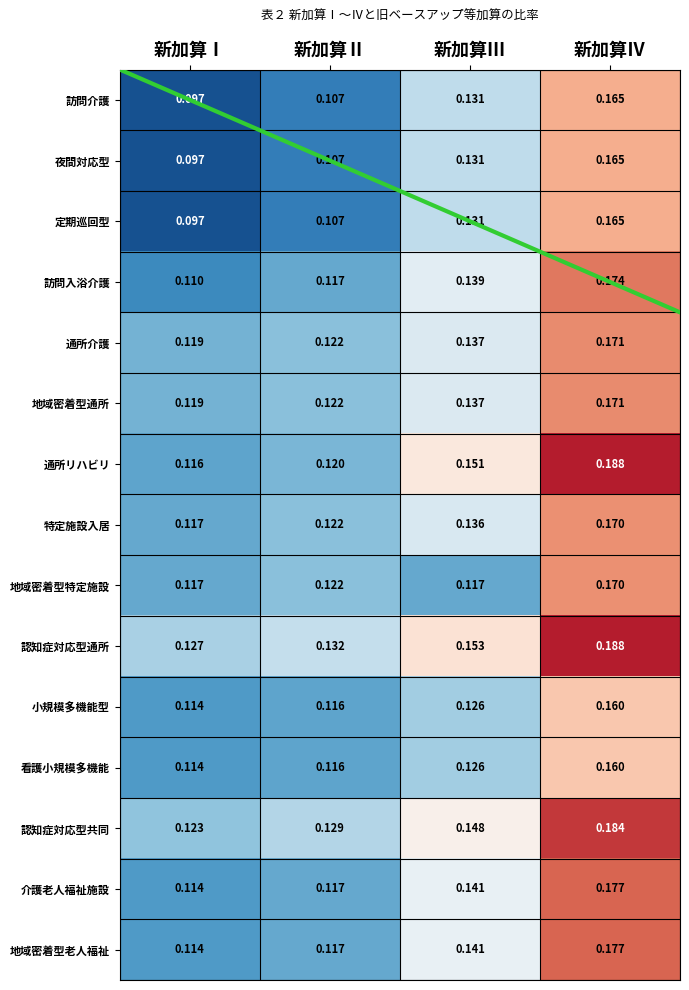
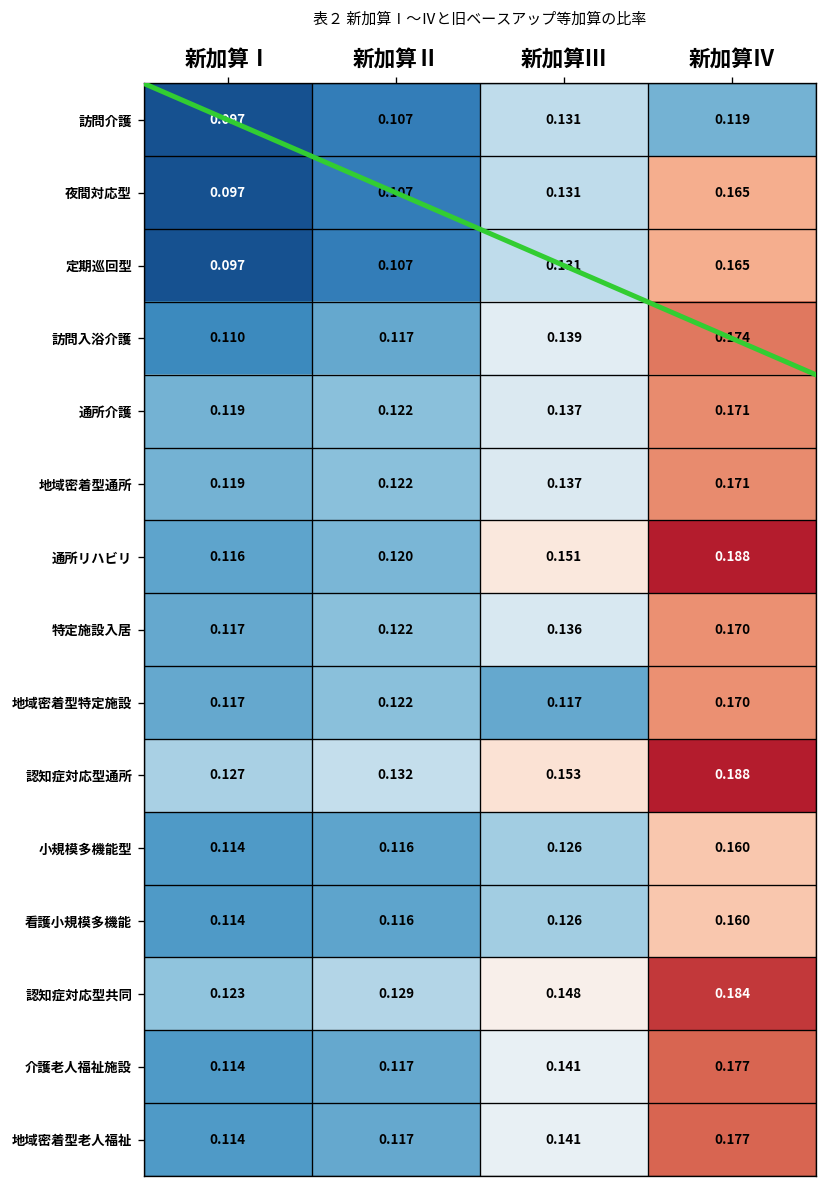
  {
    "訪問介護": {
      "新加算Ⅰ": 0.097,
      "新加算Ⅱ": 0.107,
      "新加算Ⅲ": 0.131,
-     "新加算Ⅳ": 0.165
+     "新加算Ⅳ": 0.119
    },
    "夜間対応型": {
      "新加算Ⅰ": 0.097,
      "新加算Ⅱ": 0.107,
      "新加算Ⅲ": 0.131,
      "新加算Ⅳ": 0.165
    },
    "定期巡回型": {
      "新加算Ⅰ": 0.097,
      "新加算Ⅱ": 0.107,
      "新加算Ⅲ": 0.131,
      "新加算Ⅳ": 0.165
    },
    "訪問入浴介護": {
      "新加算Ⅰ": 0.110,
      "新加算Ⅱ": 0.117,
      "新加算Ⅲ": 0.139,
      "新加算Ⅳ": 0.174
    },
    "通所介護": {
      "新加算Ⅰ": 0.119,
      "新加算Ⅱ": 0.122,
      "新加算Ⅲ": 0.137,
      "新加算Ⅳ": 0.171
    },
    "地域密着型通所": {
      "新加算Ⅰ": 0.119,
      "新加算Ⅱ": 0.122,
      "新加算Ⅲ": 0.137,
      "新加算Ⅳ": 0.171
    },
    "通所リハビリ": {
      "新加算Ⅰ": 0.116,
      "新加算Ⅱ": 0.120,
      "新加算Ⅲ": 0.151,
      "新加算Ⅳ": 0.188
    },
    "特定施設入居": {
      "新加算Ⅰ": 0.117,
      "新加算Ⅱ": 0.122,
      "新加算Ⅲ": 0.136,
      "新加算Ⅳ": 0.170
    },
    "地域密着型特定施設": {
      "新加算Ⅰ": 0.117,
      "新加算Ⅱ": 0.122,
      "新加算Ⅲ": 0.117,
      "新加算Ⅳ": 0.170
    },
    "認知症対応型通所": {
      "新加算Ⅰ": 0.127,
      "新加算Ⅱ": 0.132,
      "新加算Ⅲ": 0.153,
      "新加算Ⅳ": 0.188
    },
    "小規模多機能型": {
      "新加算Ⅰ": 0.114,
      "新加算Ⅱ": 0.116,
      "新加算Ⅲ": 0.126,
      "新加算Ⅳ": 0.160
    },
    "看護小規模多機能": {
      "新加算Ⅰ": 0.114,
      "新加算Ⅱ": 0.116,
      "新加算Ⅲ": 0.126,
      "新加算Ⅳ": 0.160
    },
    "認知症対応型共同": {
      "新加算Ⅰ": 0.123,
      "新加算Ⅱ": 0.129,
      "新加算Ⅲ": 0.148,
      "新加算Ⅳ": 0.184
    },
    "介護老人福祉施設": {
      "新加算Ⅰ": 0.114,
      "新加算Ⅱ": 0.117,
      "新加算Ⅲ": 0.141,
      "新加算Ⅳ": 0.177
    },
    "地域密着型老人福祉": {
      "新加算Ⅰ": 0.114,
      "新加算Ⅱ": 0.117,
      "新加算Ⅲ": 0.141,
      "新加算Ⅳ": 0.177
    }
  }
